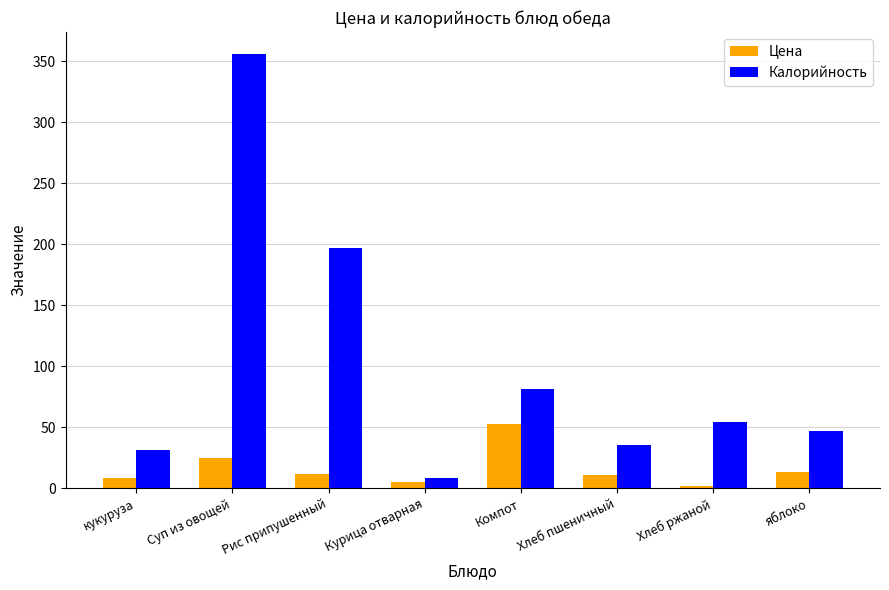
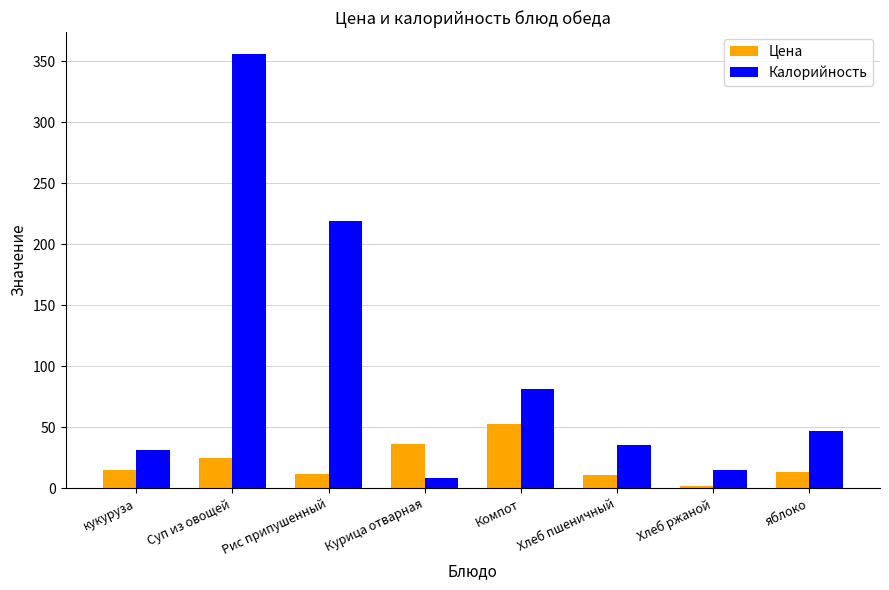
  {
    "Цена": {
-     "кукуруза": 8,
+     "кукуруза": 15,
      "Суп из овощей": 25,
      "Рис припушенный": 12,
-     "Курица отварная": 5,
+     "Курица отварная": 36,
      "Компот": 53,
      "Хлеб пшеничный": 11,
      "яблоко": 13
    },
    "Калорийность": {
      "кукуруза": 31,
      "Суп из овощей": 356,
-     "Рис припушенный": 197,
+     "Рис припушенный": 219,
      "Курица отварная": 8,
      "Компот": 81,
      "Хлеб пшеничный": 35,
-     "Хлеб ржаной": 54,
+     "Хлеб ржаной": 15,
      "яблоко": 47
    }
  }
